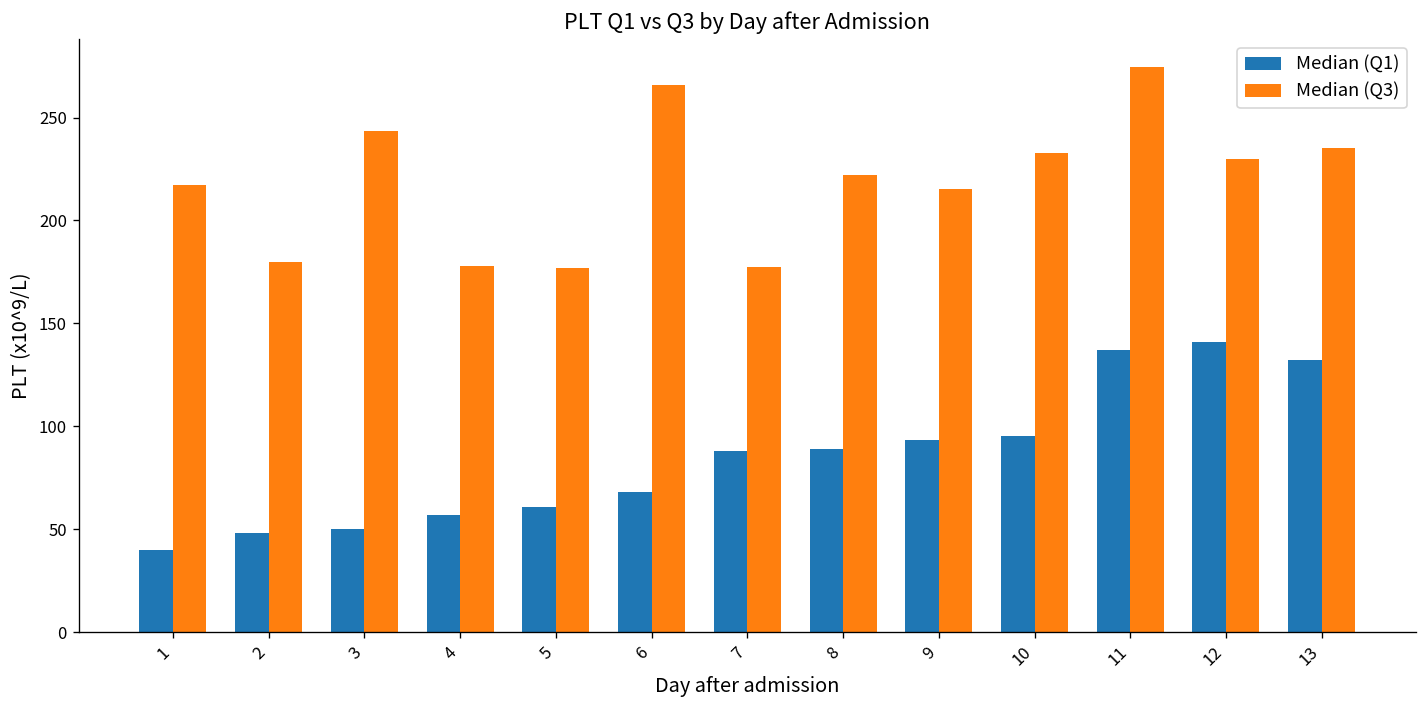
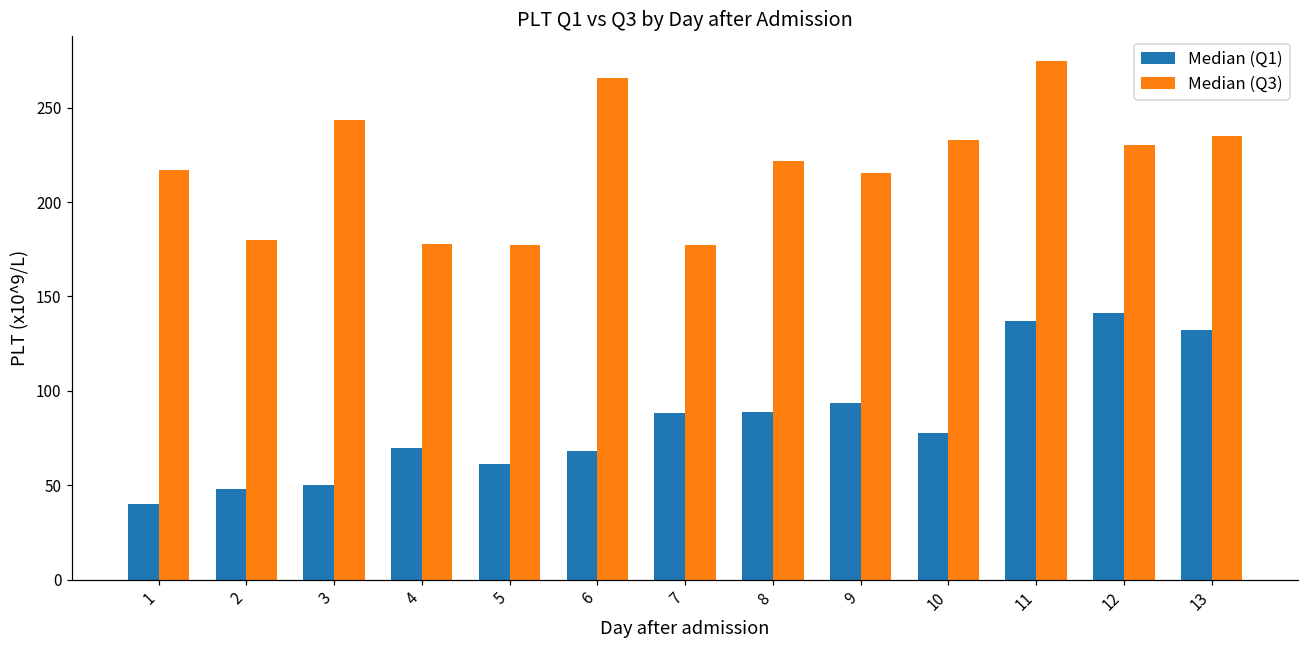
  {
    "Median (Q1)": {
      "1": 40,
      "2": 48,
      "3": 50,
-     "4": 57,
+     "4": 70,
      "5": 61,
      "6": 68,
      "7": 88,
      "8": 89,
      "9": 94,
-     "10": 96,
+     "10": 77,
      "11": 137,
      "12": 141,
      "13": 132
    },
    "Median (Q3)": {
      "1": 217,
      "2": 180,
      "3": 243,
      "4": 178,
      "5": 177,
      "6": 266,
      "7": 177,
      "8": 222,
      "9": 216,
      "10": 233,
      "11": 275,
      "12": 230,
      "13": 235
    }
  }
